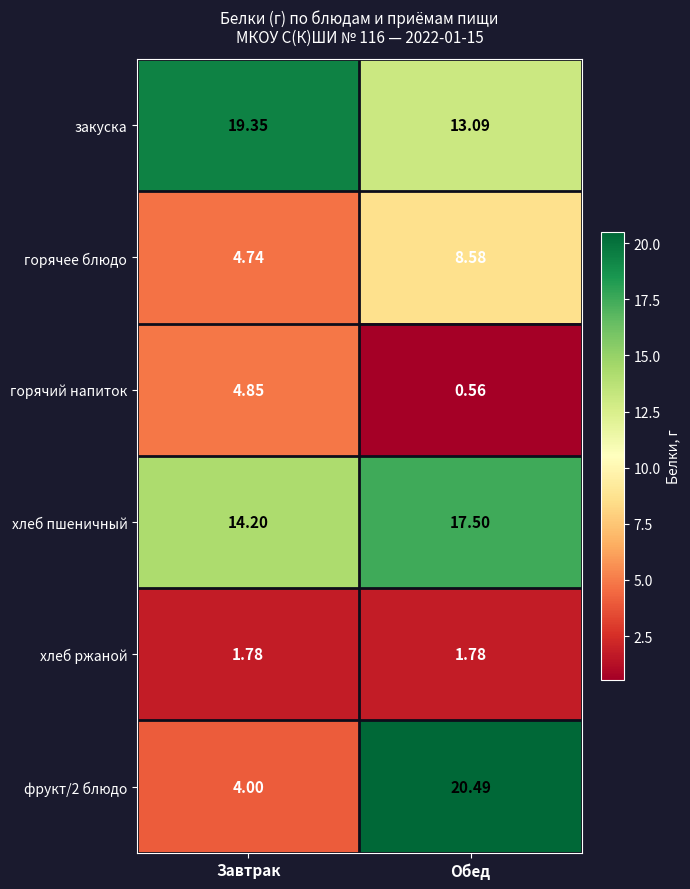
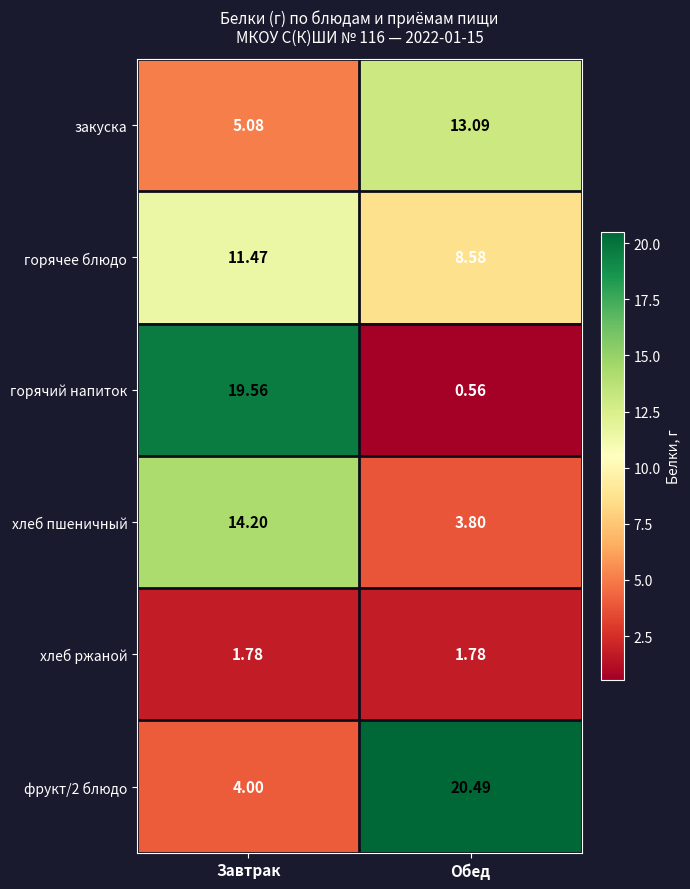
  {
    "закуска": {
-     "Завтрак": 19.35,
+     "Завтрак": 5.08,
      "Обед": 13.09
    },
    "горячее блюдо": {
-     "Завтрак": 4.74,
+     "Завтрак": 11.47,
      "Обед": 8.58
    },
    "горячий напиток": {
-     "Завтрак": 4.85,
+     "Завтрак": 19.56,
      "Обед": 0.56
    },
    "хлеб пшеничный": {
      "Завтрак": 14.20,
-     "Обед": 17.50
+     "Обед": 3.80
    },
    "хлеб ржаной": {
      "Завтрак": 1.78,
      "Обед": 1.78
    },
    "фрукт/2 блюдо": {
      "Завтрак": 4.00,
      "Обед": 20.49
    }
  }
